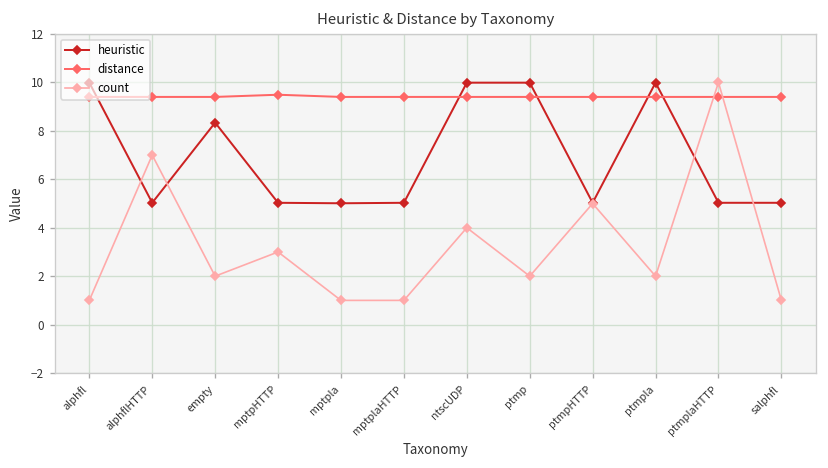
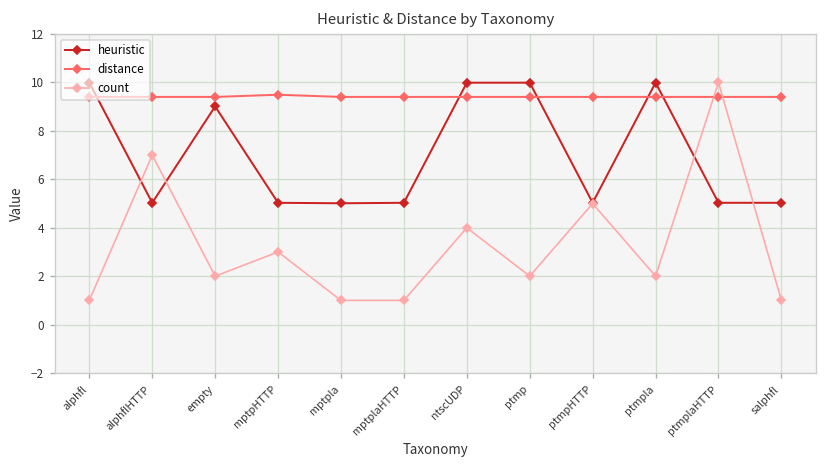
  {
    "heuristic": {
      "alphflHTTP": 5.0,
-     "empty": 8.3,
+     "empty": 9.0,
      "mptpHTTP": 5.0,
      "mptpla": 5.0,
      "mptplaHTTP": 5.0,
      "ntscUDP": 10.0,
      "ptmp": 10.0,
      "ptmpla": 10.0,
      "ptmplaHTTP": 5.0,
      "salphfl": 5.0
    },
    "distance": {
      "alphfl": 9.4,
      "alphflHTTP": 9.4,
      "empty": 9.4,
      "mptpHTTP": 9.5,
      "mptpla": 9.4,
      "mptplaHTTP": 9.4,
      "ntscUDP": 9.4,
      "ptmp": 9.4,
      "ptmpHTTP": 9.4,
      "ptmpla": 9.4,
      "ptmplaHTTP": 9.4,
      "salphfl": 9.4
    },
    "count": {
      "alphfl": 1.0,
      "alphflHTTP": 7.0,
      "empty": 2.0,
      "mptpHTTP": 3.0,
      "mptpla": 1.0,
      "mptplaHTTP": 1.0,
      "ntscUDP": 4.0,
      "ptmp": 2.0,
      "ptmpla": 2.0,
      "ptmplaHTTP": 10.0,
      "salphfl": 1.0
    }
  }
